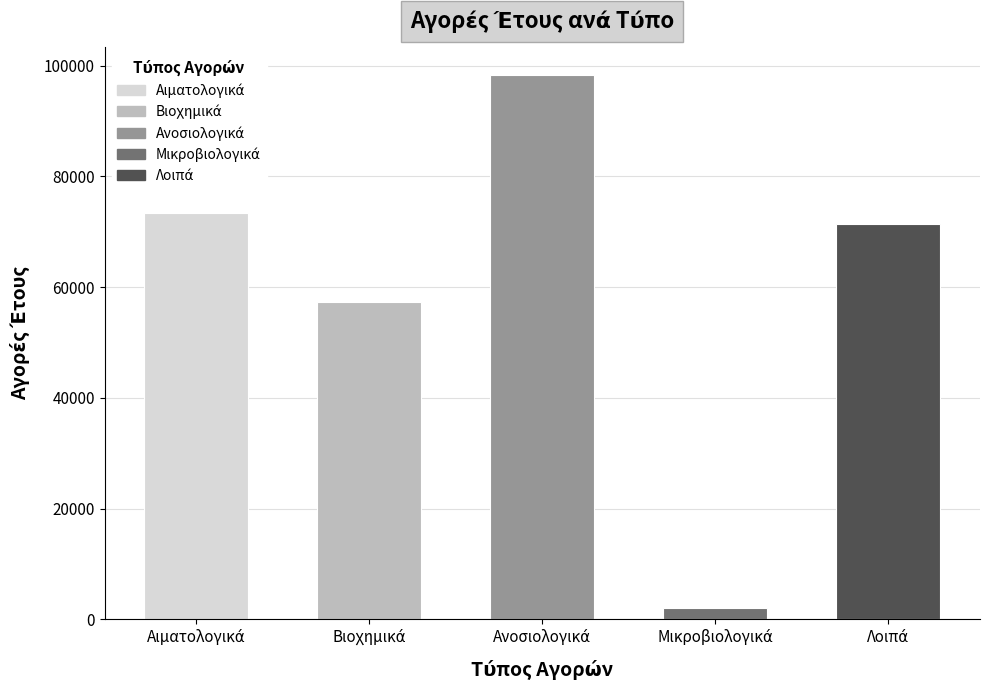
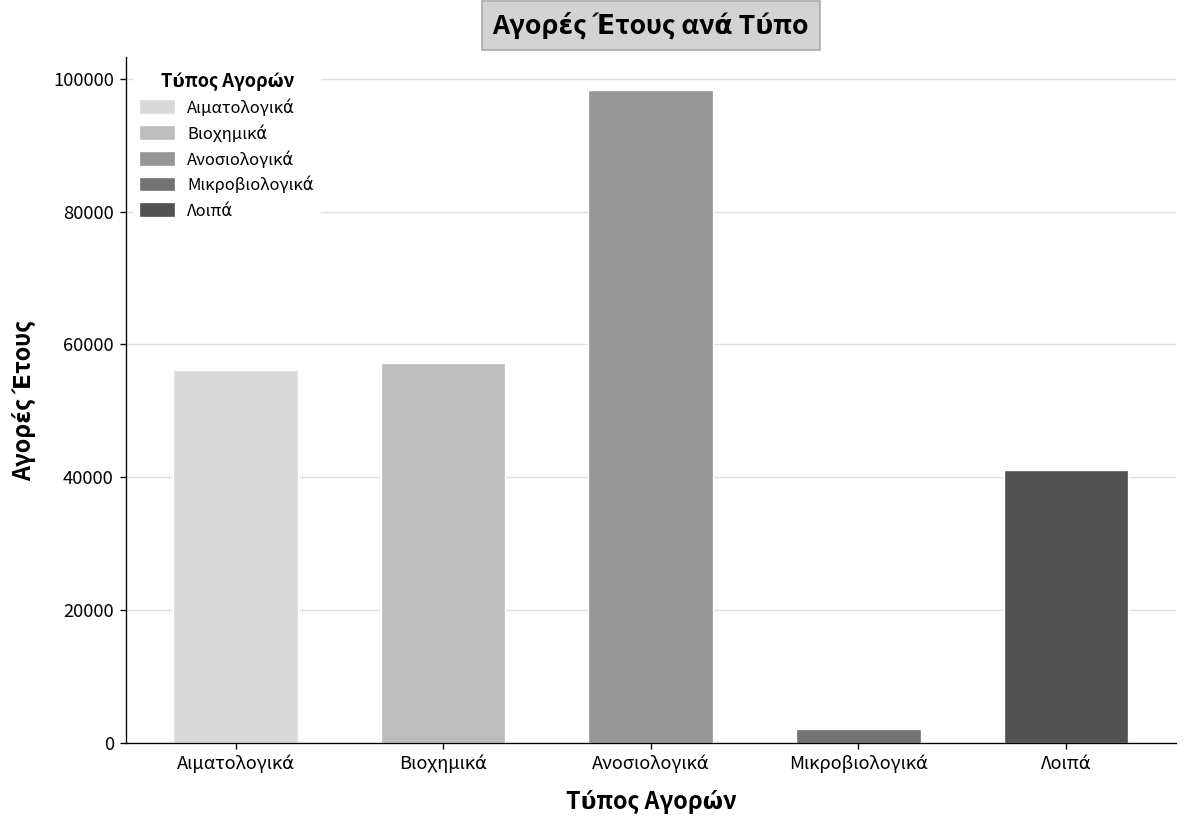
  {
-   "Αιματολογικά": 73000,
+   "Αιματολογικά": 56000,
    "Βιοχημικά": 57000,
    "Ανοσιολογικά": 98000,
    "Μικροβιολογικά": 2000,
-   "Λοιπά": 71000
+   "Λοιπά": 41000
  }
